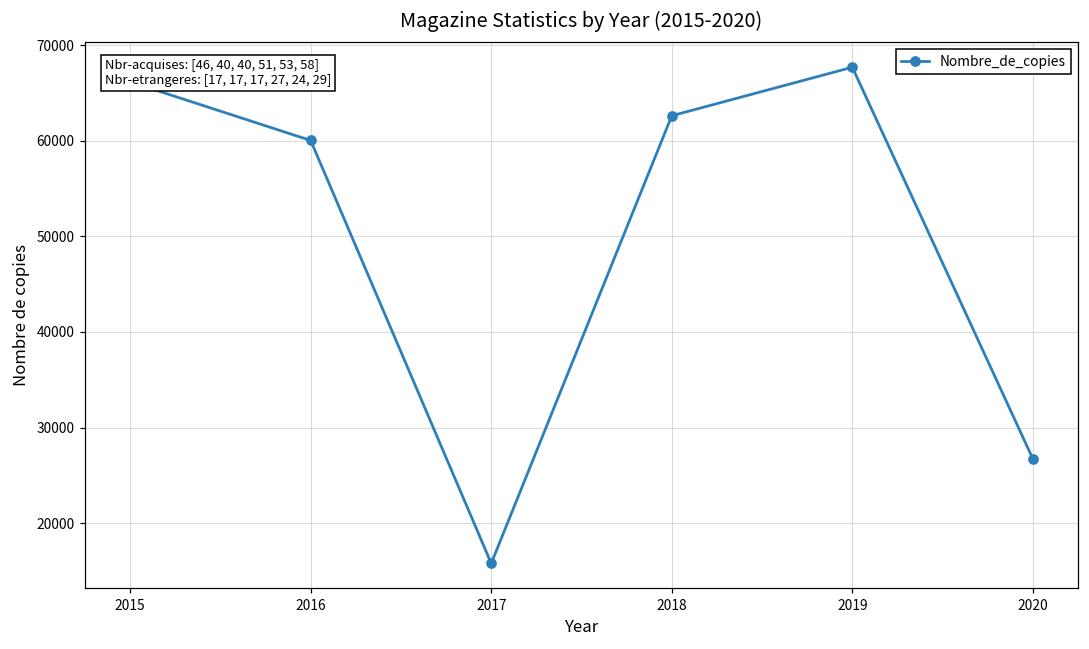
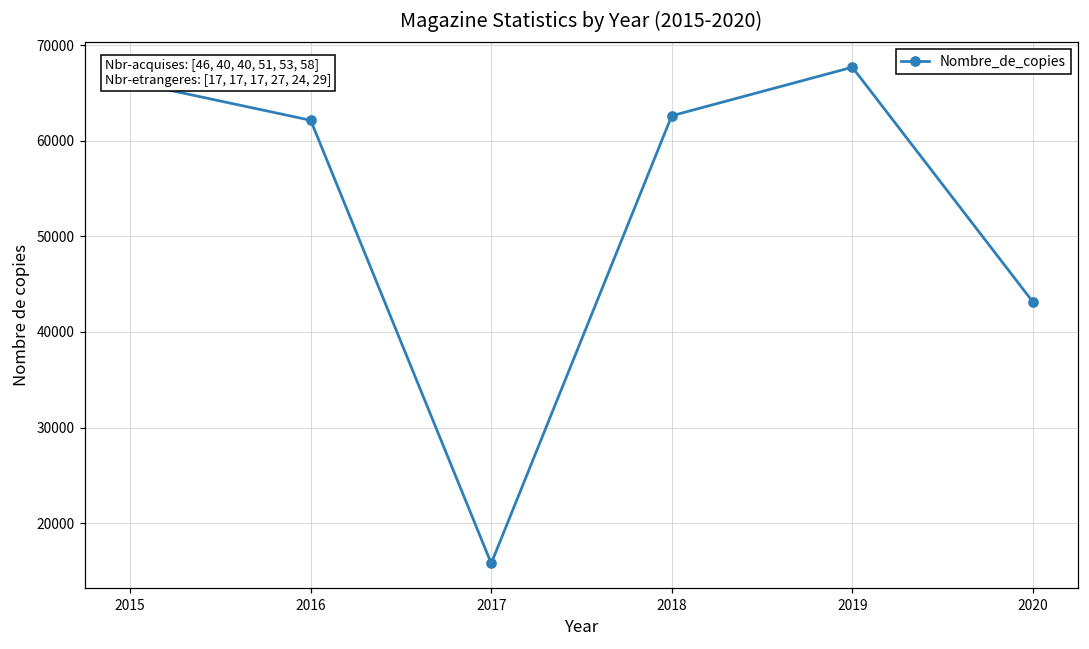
  {
-   "2016": 60000,
+   "2016": 62000,
    "2017": 16000,
    "2018": 63000,
    "2019": 68000,
-   "2020": 27000
+   "2020": 43000
  }
